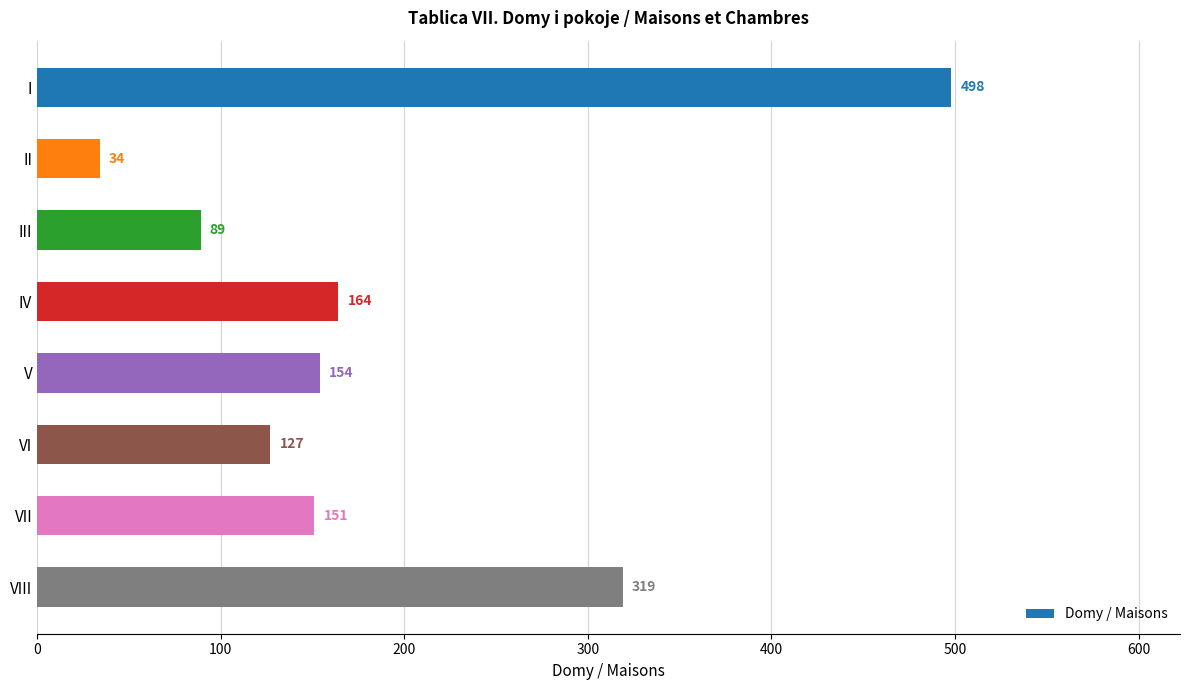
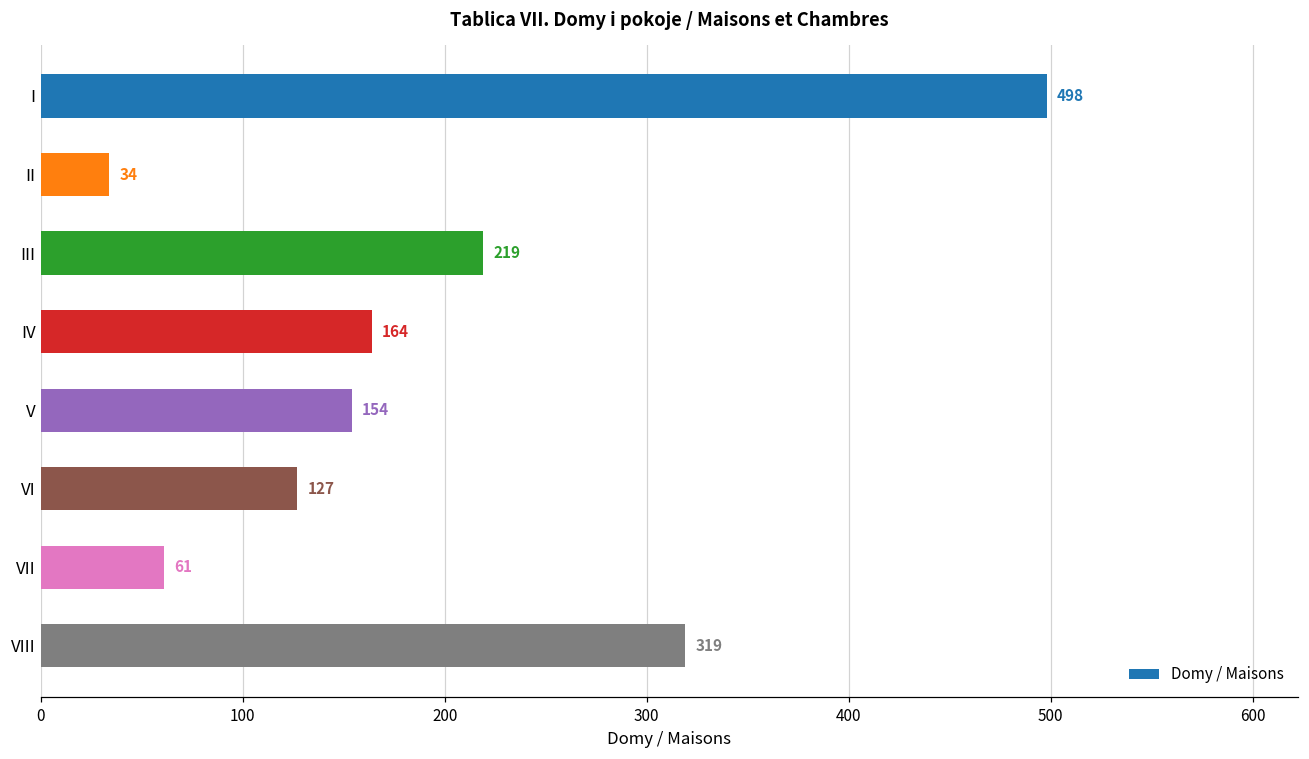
  {
    "I": 498,
    "II": 34,
-   "III": 89,
+   "III": 219,
    "IV": 164,
    "V": 154,
    "VI": 127,
-   "VII": 151,
+   "VII": 61,
    "VIII": 319
  }
